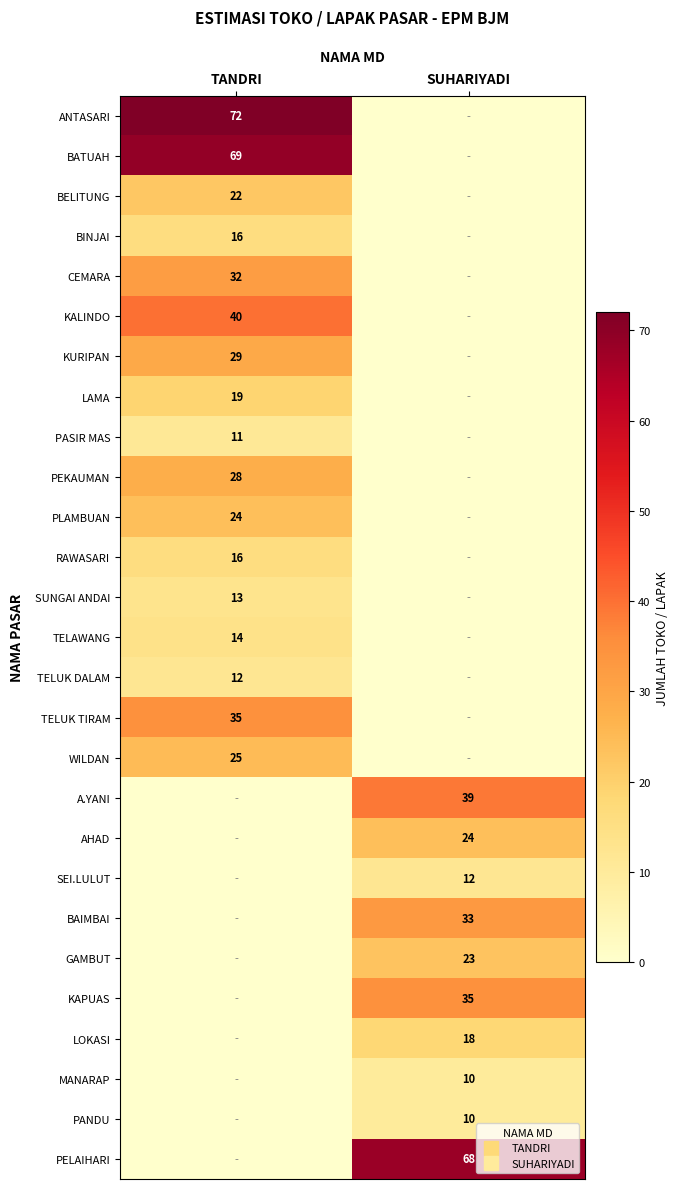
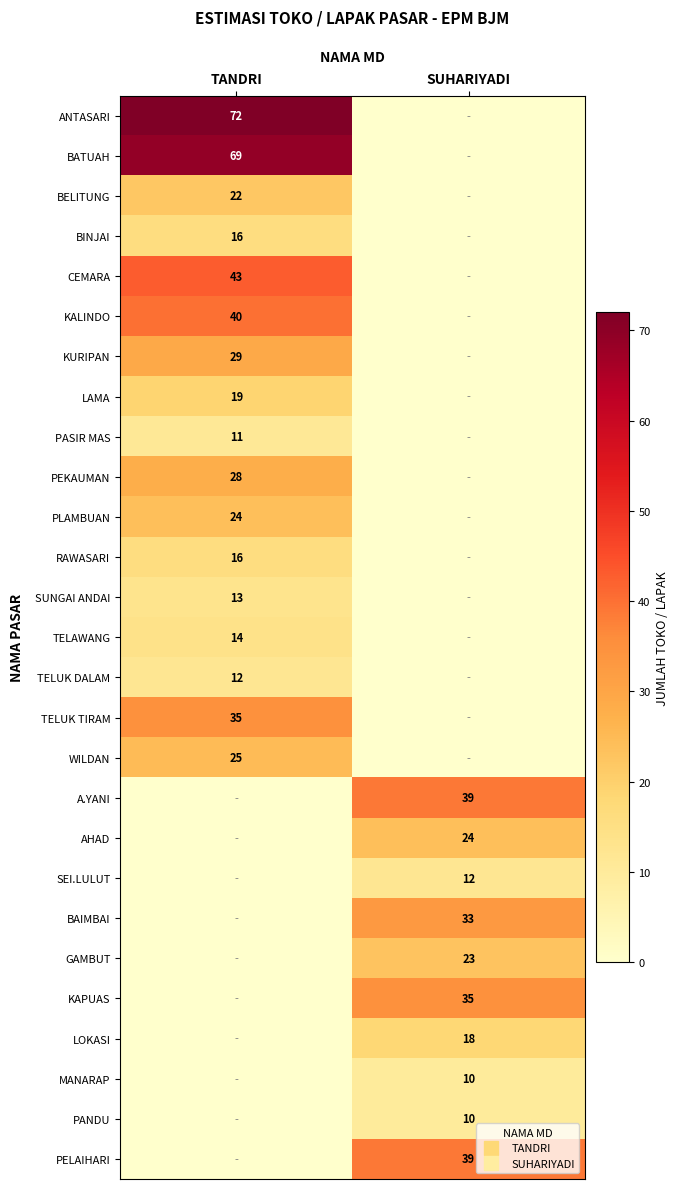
  {
    "ANTASARI": {
      "TANDRI": 72
    },
    "BATUAH": {
      "TANDRI": 69
    },
    "BELITUNG": {
      "TANDRI": 22
    },
    "BINJAI": {
      "TANDRI": 16
    },
    "CEMARA": {
-     "TANDRI": 32
+     "TANDRI": 43
    },
    "KALINDO": {
      "TANDRI": 40
    },
    "KURIPAN": {
      "TANDRI": 29
    },
    "LAMA": {
      "TANDRI": 19
    },
    "PASIR MAS": {
      "TANDRI": 11
    },
    "PEKAUMAN": {
      "TANDRI": 28
    },
    "PLAMBUAN": {
      "TANDRI": 24
    },
    "RAWASARI": {
      "TANDRI": 16
    },
    "SUNGAI ANDAI": {
      "TANDRI": 13
    },
    "TELAWANG": {
      "TANDRI": 14
    },
    "TELUK DALAM": {
      "TANDRI": 12
    },
    "TELUK TIRAM": {
      "TANDRI": 35
    },
    "WILDAN": {
      "TANDRI": 25
    },
    "A.YANI": {
      "SUHARIYADI": 39
    },
    "AHAD": {
      "SUHARIYADI": 24
    },
    "SEI.LULUT": {
      "SUHARIYADI": 12
    },
    "BAIMBAI": {
      "SUHARIYADI": 33
    },
    "GAMBUT": {
      "SUHARIYADI": 23
    },
    "KAPUAS": {
      "SUHARIYADI": 35
    },
    "LOKASI": {
      "SUHARIYADI": 18
    },
    "MANARAP": {
      "SUHARIYADI": 10
    },
    "PANDU": {
      "SUHARIYADI": 10
    },
    "PELAIHARI": {
-     "SUHARIYADI": 68
+     "SUHARIYADI": 39
    }
  }
